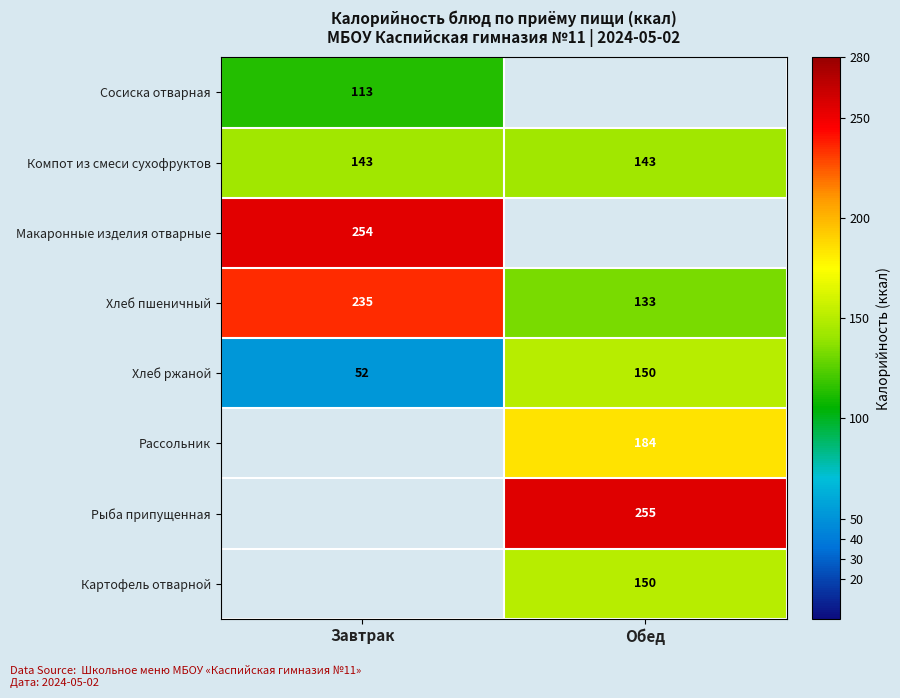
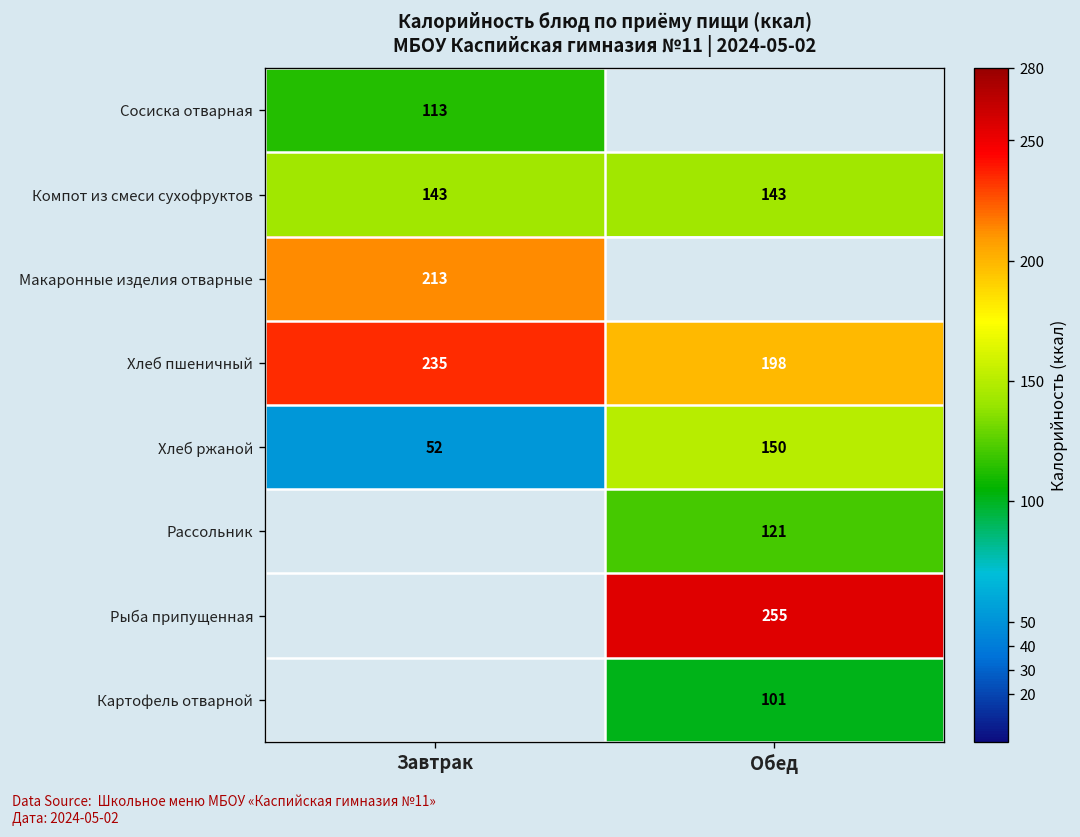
  {
    "Сосиска отварная": {
      "Завтрак": 113
    },
    "Компот из смеси сухофруктов": {
      "Завтрак": 143,
      "Обед": 143
    },
    "Макаронные изделия отварные": {
-     "Завтрак": 254
+     "Завтрак": 213
    },
    "Хлеб пшеничный": {
      "Завтрак": 235,
-     "Обед": 133
+     "Обед": 198
    },
    "Хлеб ржаной": {
      "Завтрак": 52,
      "Обед": 150
    },
    "Рассольник": {
-     "Обед": 184
+     "Обед": 121
    },
    "Рыба припущенная": {
      "Обед": 255
    },
    "Картофель отварной": {
-     "Обед": 150
+     "Обед": 101
    }
  }
